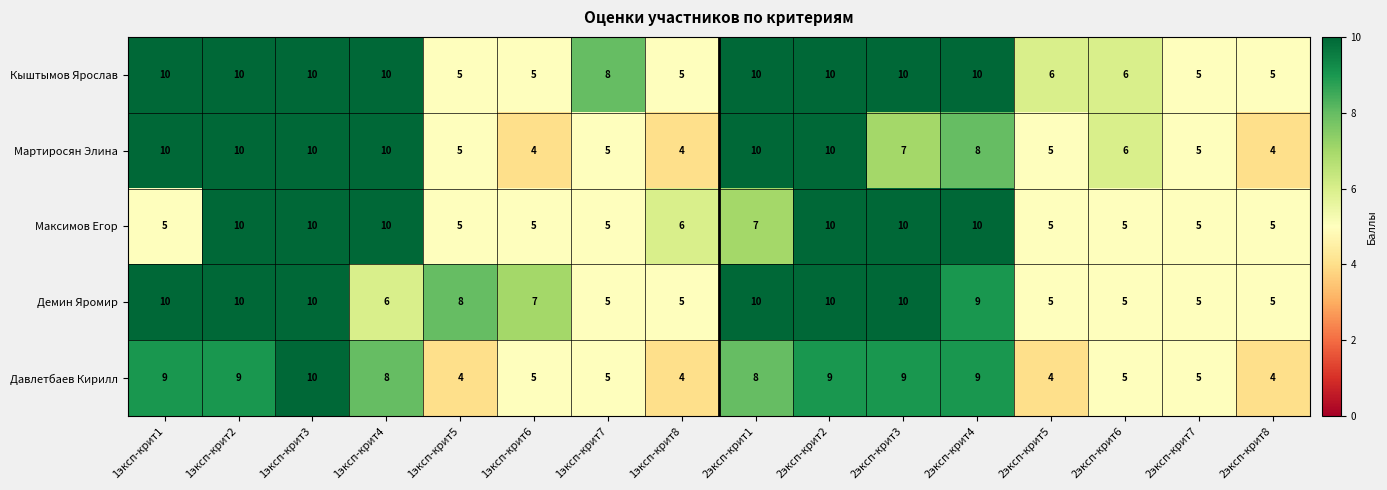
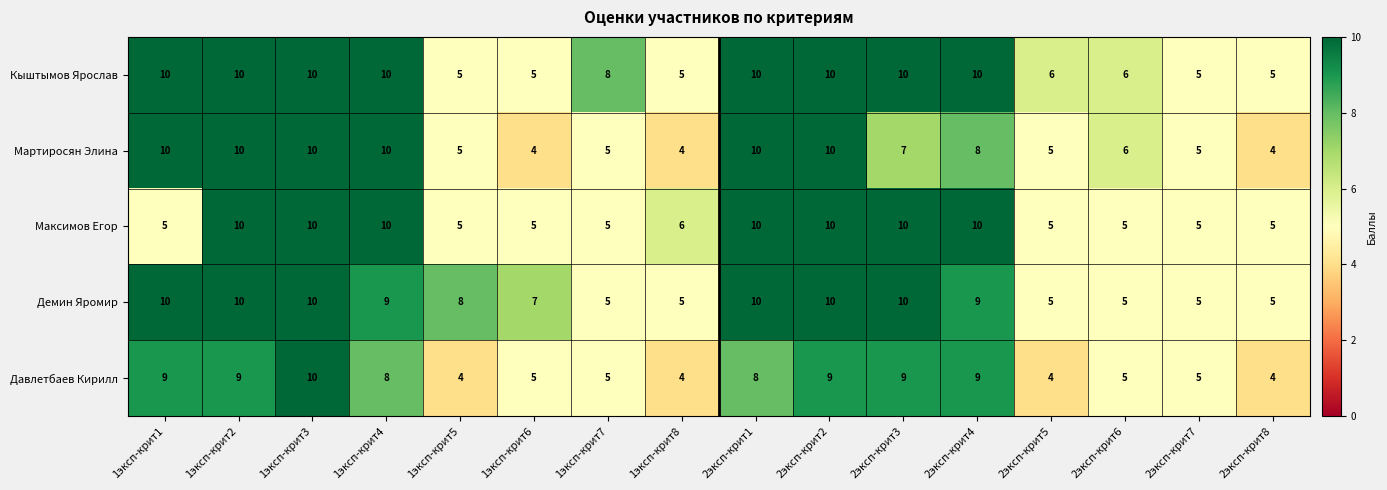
  {
    "Кыштымов Ярослав": {
      "1эксп-крит1": 10,
      "1эксп-крит2": 10,
      "1эксп-крит3": 10,
      "1эксп-крит4": 10,
      "1эксп-крит5": 5,
      "1эксп-крит6": 5,
      "1эксп-крит7": 8,
      "1эксп-крит8": 5,
      "2эксп-крит1": 10,
      "2эксп-крит2": 10,
      "2эксп-крит3": 10,
      "2эксп-крит4": 10,
      "2эксп-крит5": 6,
      "2эксп-крит6": 6,
      "2эксп-крит7": 5,
      "2эксп-крит8": 5
    },
    "Мартиросян Элина": {
      "1эксп-крит1": 10,
      "1эксп-крит2": 10,
      "1эксп-крит3": 10,
      "1эксп-крит4": 10,
      "1эксп-крит5": 5,
      "1эксп-крит6": 4,
      "1эксп-крит7": 5,
      "1эксп-крит8": 4,
      "2эксп-крит1": 10,
      "2эксп-крит2": 10,
      "2эксп-крит3": 7,
      "2эксп-крит4": 8,
      "2эксп-крит5": 5,
      "2эксп-крит6": 6,
      "2эксп-крит7": 5,
      "2эксп-крит8": 4
    },
    "Максимов Егор": {
      "1эксп-крит1": 5,
      "1эксп-крит2": 10,
      "1эксп-крит3": 10,
      "1эксп-крит4": 10,
      "1эксп-крит5": 5,
      "1эксп-крит6": 5,
      "1эксп-крит7": 5,
      "1эксп-крит8": 6,
-     "2эксп-крит1": 7,
+     "2эксп-крит1": 10,
      "2эксп-крит2": 10,
      "2эксп-крит3": 10,
      "2эксп-крит4": 10,
      "2эксп-крит5": 5,
      "2эксп-крит6": 5,
      "2эксп-крит7": 5,
      "2эксп-крит8": 5
    },
    "Демин Яромир": {
      "1эксп-крит1": 10,
      "1эксп-крит2": 10,
      "1эксп-крит3": 10,
-     "1эксп-крит4": 6,
+     "1эксп-крит4": 9,
      "1эксп-крит5": 8,
      "1эксп-крит6": 7,
      "1эксп-крит7": 5,
      "1эксп-крит8": 5,
      "2эксп-крит1": 10,
      "2эксп-крит2": 10,
      "2эксп-крит3": 10,
      "2эксп-крит4": 9,
      "2эксп-крит5": 5,
      "2эксп-крит6": 5,
      "2эксп-крит7": 5,
      "2эксп-крит8": 5
    },
    "Давлетбаев Кирилл": {
      "1эксп-крит1": 9,
      "1эксп-крит2": 9,
      "1эксп-крит3": 10,
      "1эксп-крит4": 8,
      "1эксп-крит5": 4,
      "1эксп-крит6": 5,
      "1эксп-крит7": 5,
      "1эксп-крит8": 4,
      "2эксп-крит1": 8,
      "2эксп-крит2": 9,
      "2эксп-крит3": 9,
      "2эксп-крит4": 9,
      "2эксп-крит5": 4,
      "2эксп-крит6": 5,
      "2эксп-крит7": 5,
      "2эксп-крит8": 4
    }
  }
